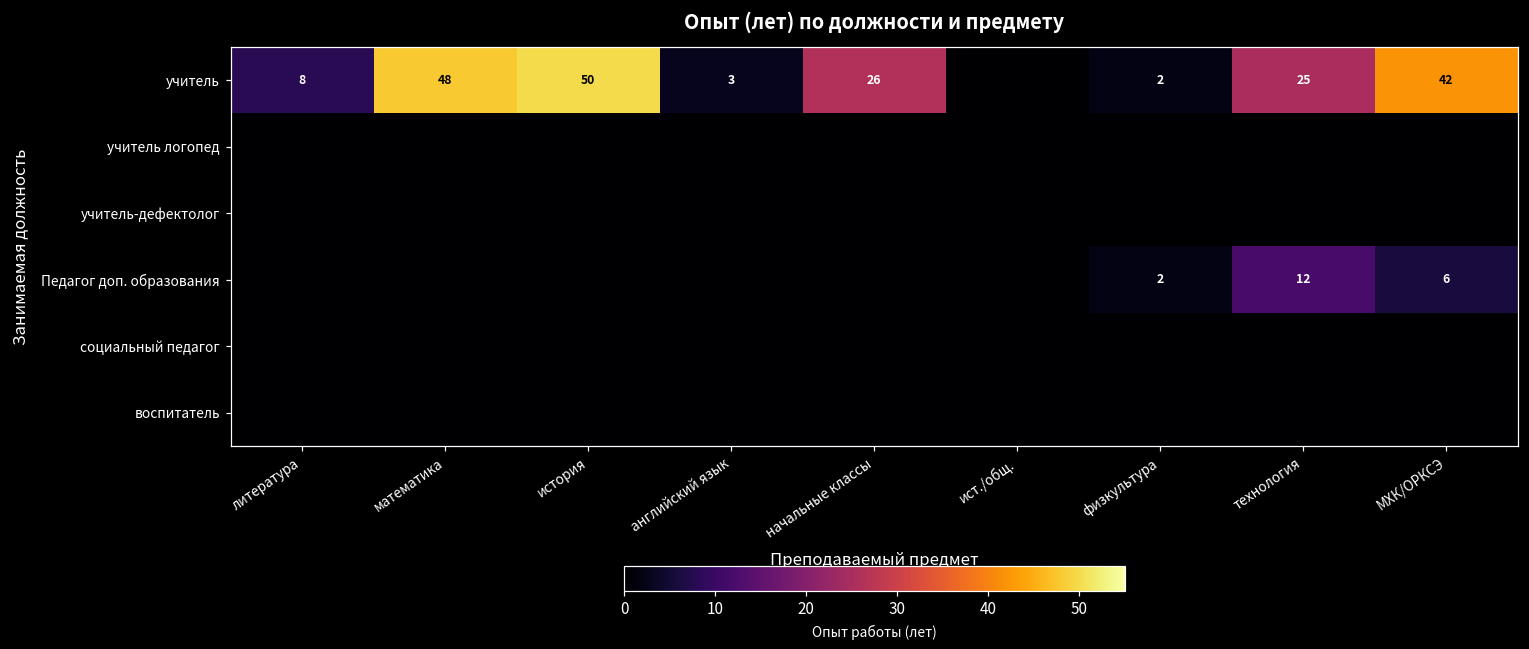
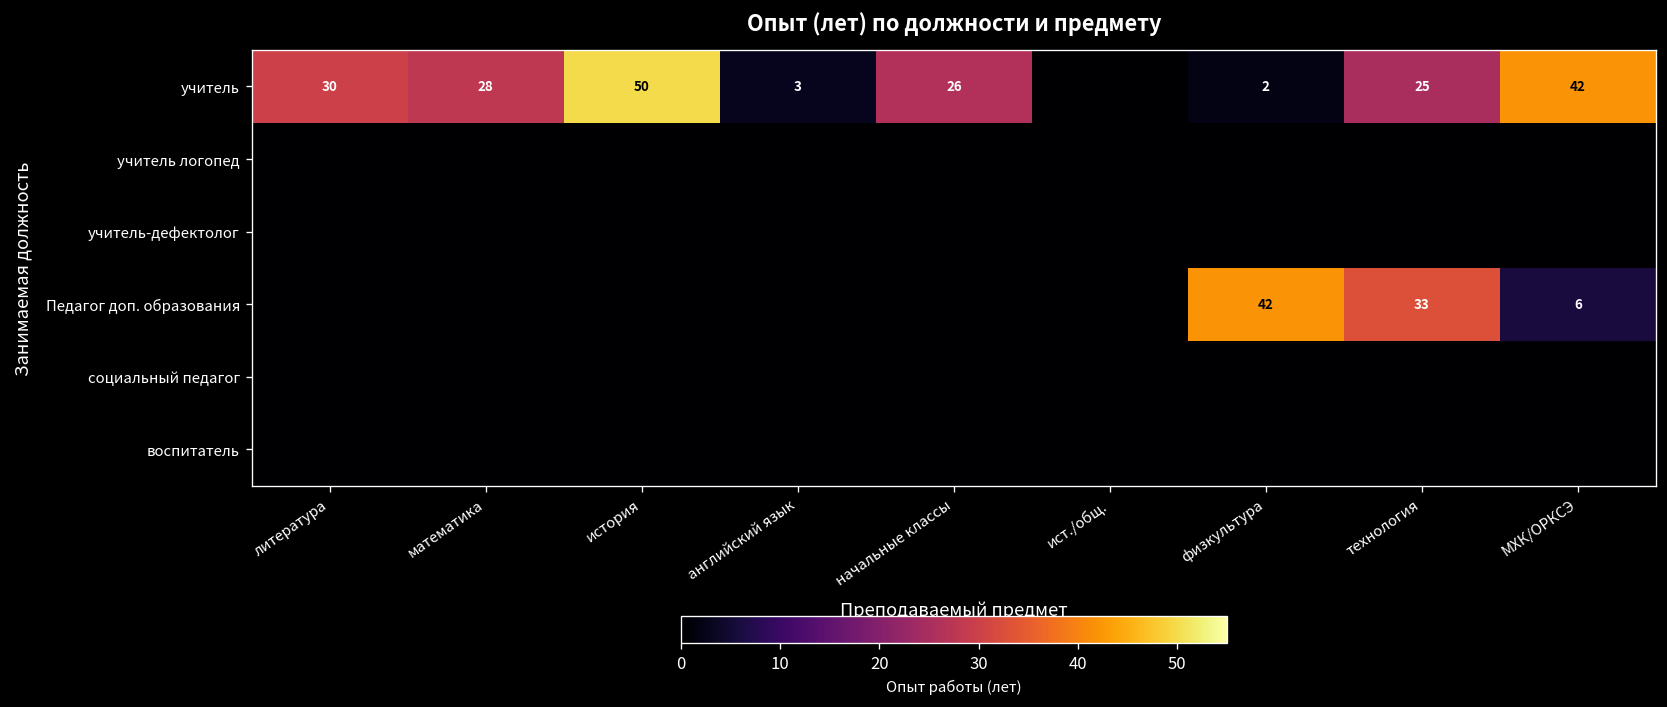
  {
    "учитель": {
-     "литература": 8,
-     "математика": 48,
+     "литература": 30,
+     "математика": 28,
      "история": 50,
      "английский язык": 3,
      "начальные классы": 26,
      "физкультура": 2,
      "технология": 25,
      "МХК/ОРКСЭ": 42
    },
    "Педагог доп. образования": {
-     "физкультура": 2,
-     "технология": 12,
+     "физкультура": 42,
+     "технология": 33,
      "МХК/ОРКСЭ": 6
    }
  }
